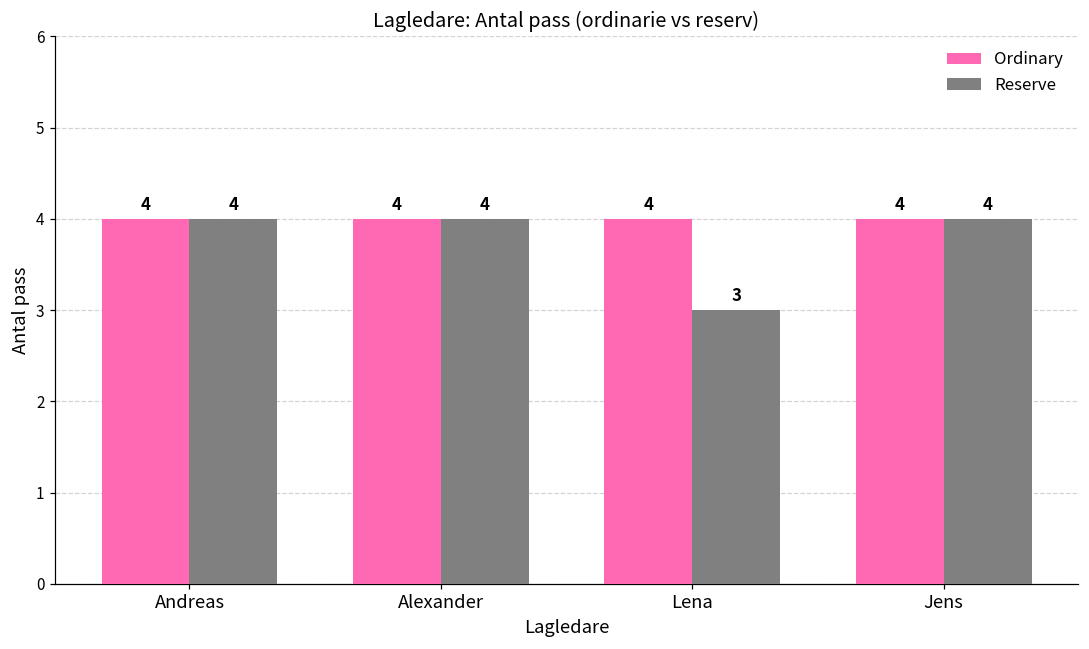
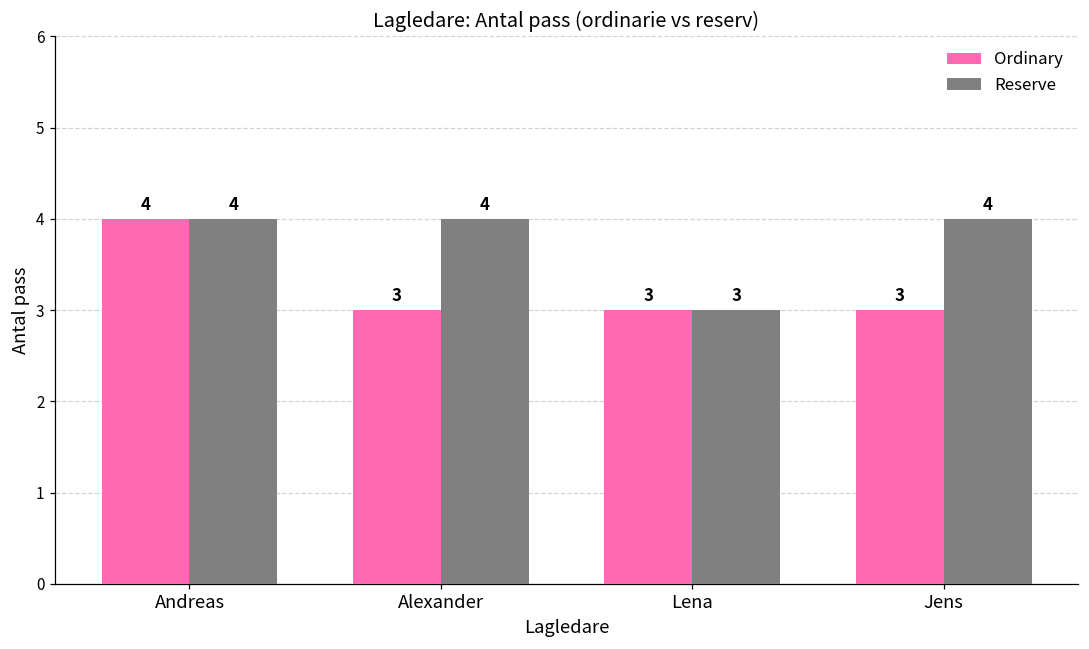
  {
    "Ordinary": {
      "Andreas": 4,
-     "Alexander": 4,
-     "Lena": 4,
-     "Jens": 4
+     "Alexander": 3,
+     "Lena": 3,
+     "Jens": 3
    },
    "Reserve": {
      "Andreas": 4,
      "Alexander": 4,
      "Lena": 3,
      "Jens": 4
    }
  }
